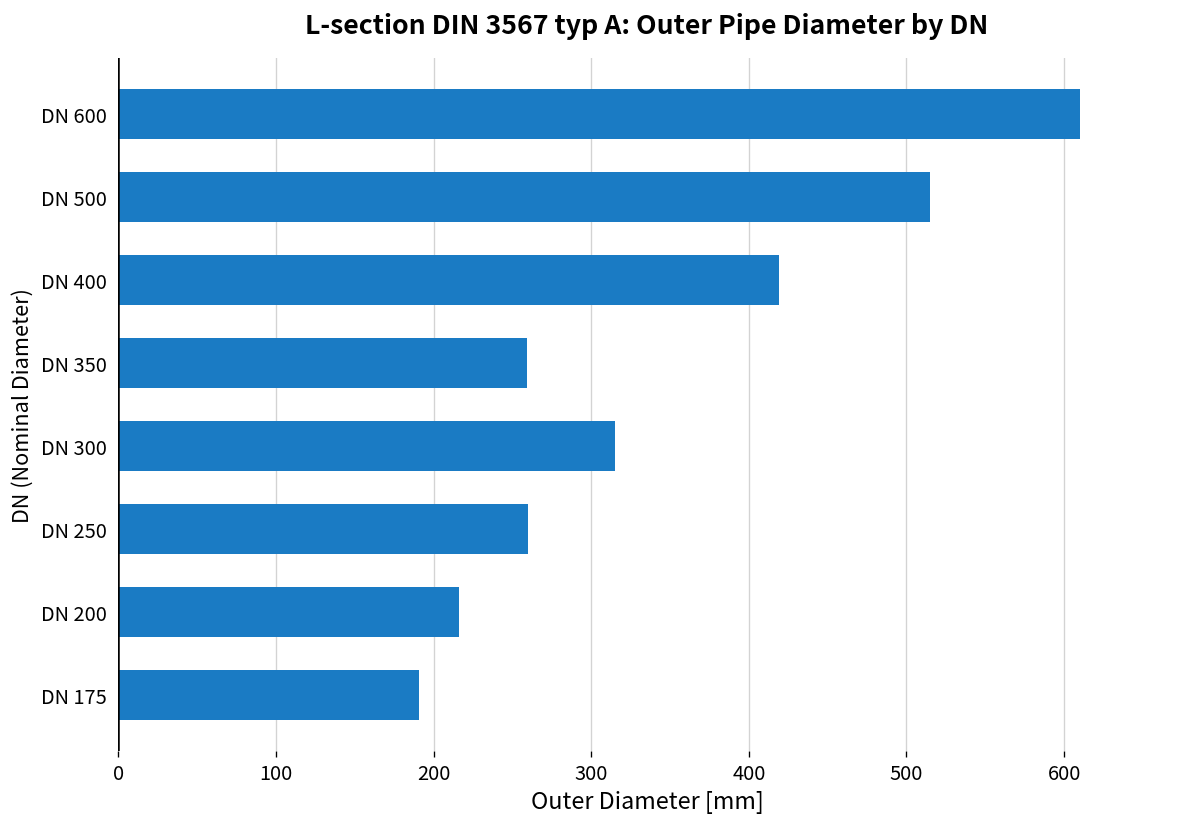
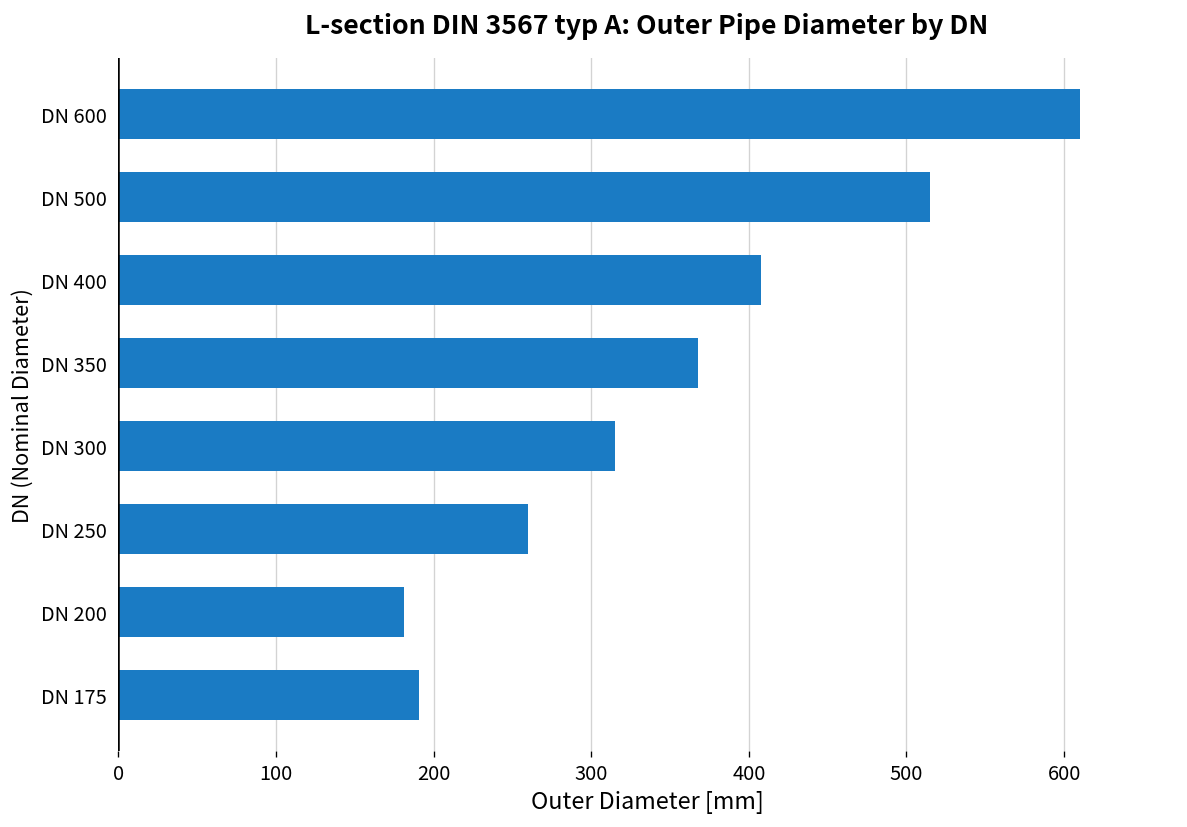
  {
    "DN 600": 610,
    "DN 500": 515,
-   "DN 400": 419,
-   "DN 350": 259,
+   "DN 400": 408,
+   "DN 350": 368,
    "DN 300": 315,
    "DN 250": 260,
-   "DN 200": 216,
+   "DN 200": 181,
    "DN 175": 191
  }
